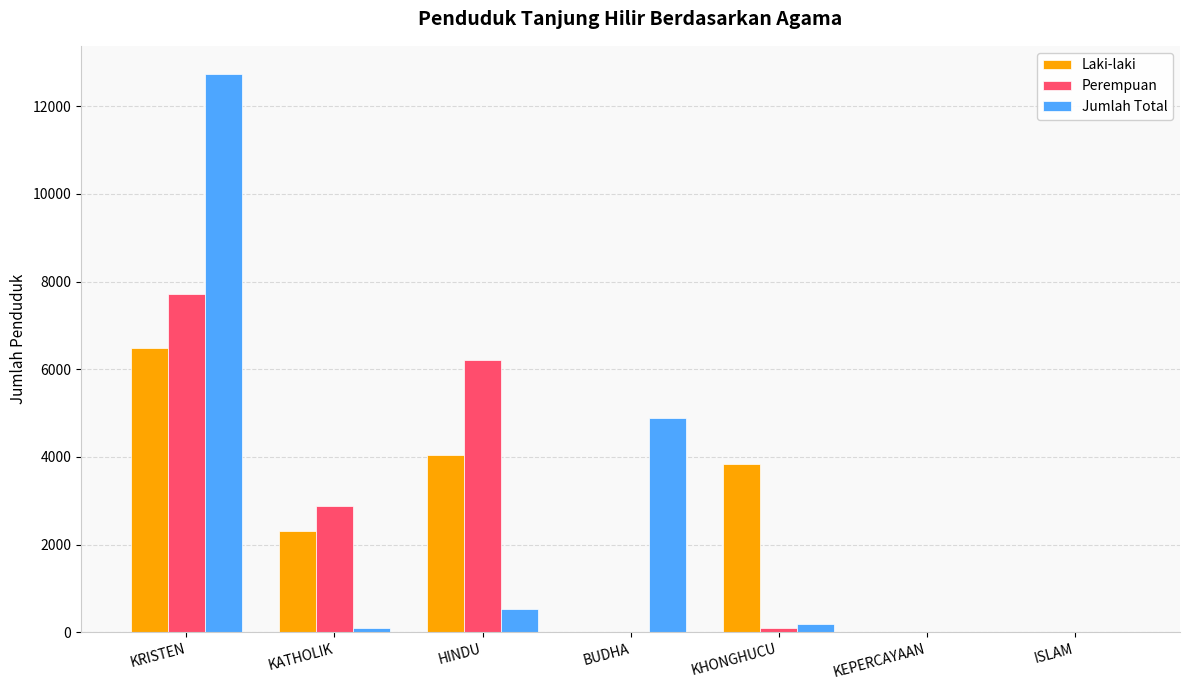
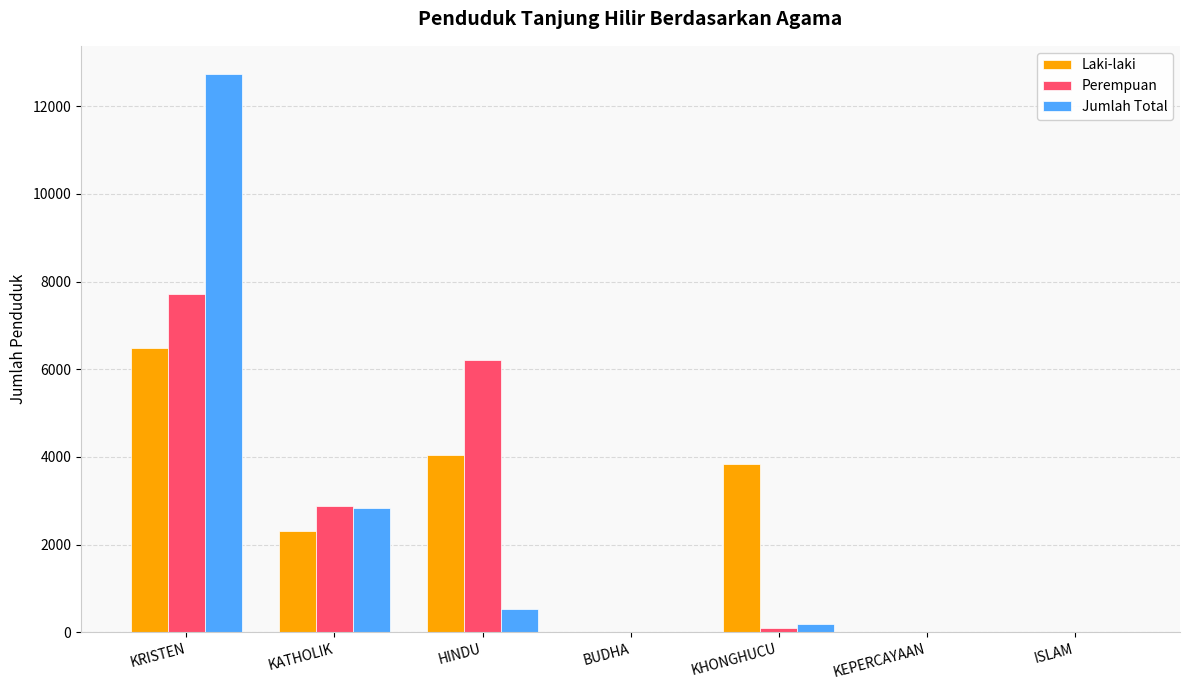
  {
    "Laki-laki": {
      "KRISTEN": 6500,
      "KATHOLIK": 2300,
      "HINDU": 4000,
      "KHONGHUCU": 3900,
      "KEPERCAYAAN": 0
    },
    "Perempuan": {
      "KRISTEN": 7700,
      "KATHOLIK": 2900,
      "HINDU": 6200,
      "KHONGHUCU": 100,
      "KEPERCAYAAN": 0,
      "ISLAM": 0
    },
    "Jumlah Total": {
      "KRISTEN": 12700,
-     "KATHOLIK": 100,
+     "KATHOLIK": 2800,
      "HINDU": 500,
-     "BUDHA": 4900,
+     "BUDHA": 0,
      "KHONGHUCU": 200,
      "KEPERCAYAAN": 0
    }
  }
